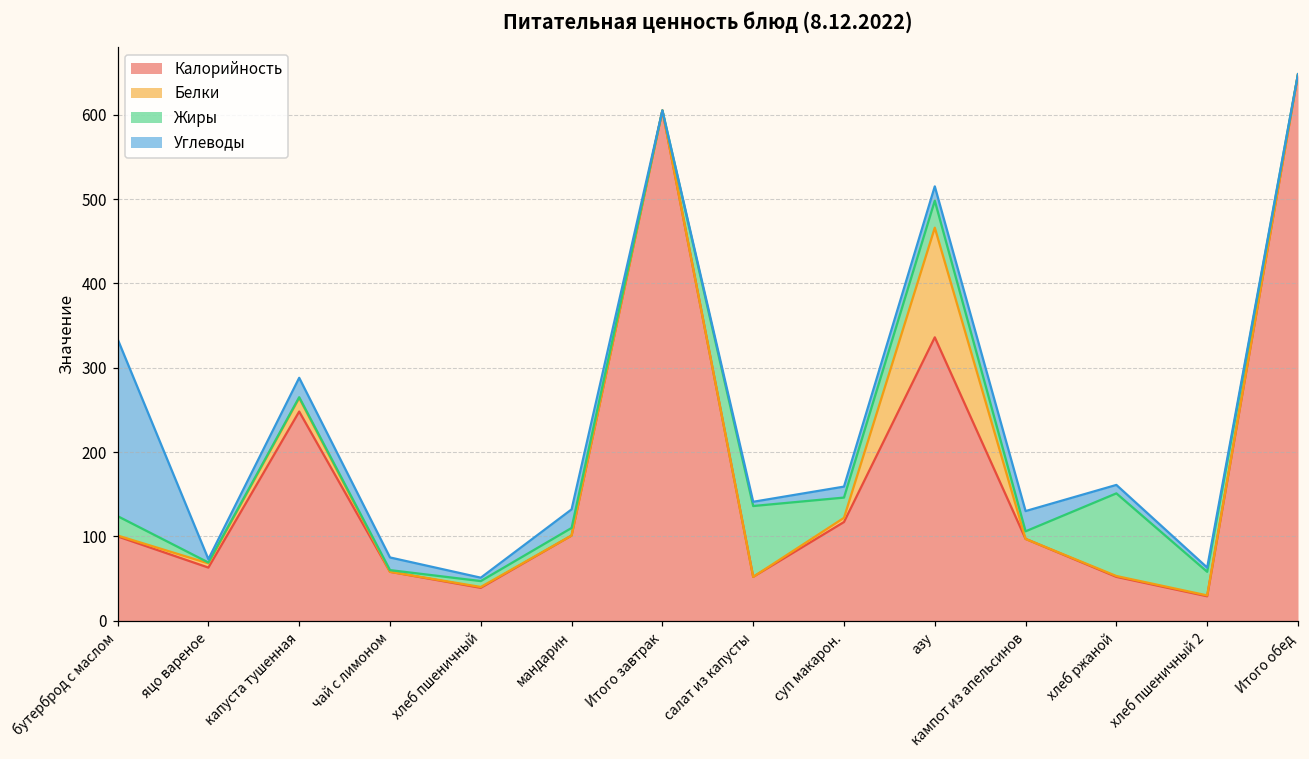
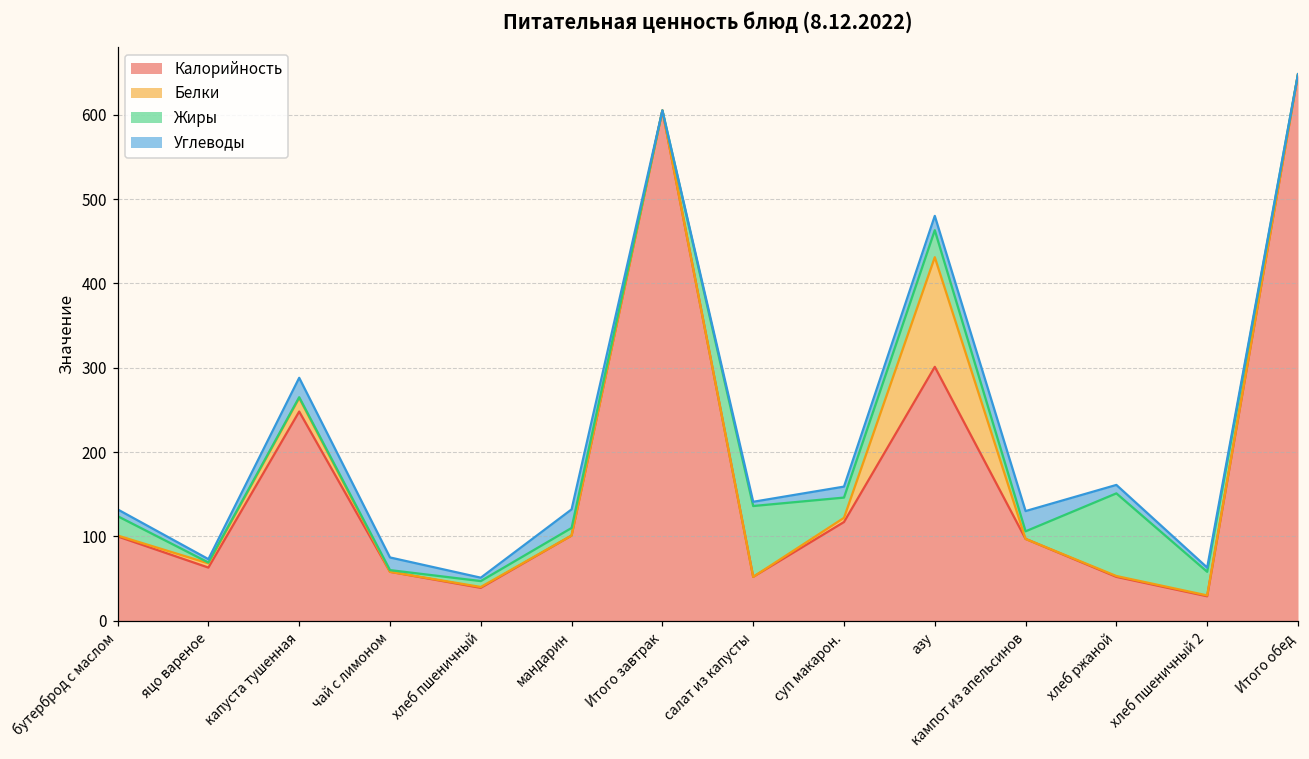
  {
    "Калорийность": {
      "яцо вареное": 60,
      "капуста тушенная": 250,
      "суп макарон.": 120,
-     "азу": 340
+     "азу": 300
    },
    "Белки": {
      "суп макарон.": 10,
      "азу": 130
    },
    "Жиры": {
      "бутерброд с маслом": 20,
      "хлеб пшеничный": 10,
      "мандарин": 10,
      "салат из капусты": 80,
      "суп макарон.": 20,
      "азу": 30,
      "кампот из апельсинов": 10,
      "хлеб ржаной": 100,
      "хлеб пшеничный 2": 30
    },
    "Углеводы": {
-     "бутерброд с маслом": 210,
+     "бутерброд с маслом": 10,
      "яцо вареное": 0,
      "капуста тушенная": 20,
      "чай с лимоном": 20,
      "хлеб пшеничный": 0,
      "мандарин": 20,
      "салат из капусты": 10,
      "суп макарон.": 10,
      "азу": 20,
      "кампот из апельсинов": 20,
      "хлеб ржаной": 10,
      "хлеб пшеничный 2": 10
    }
  }
